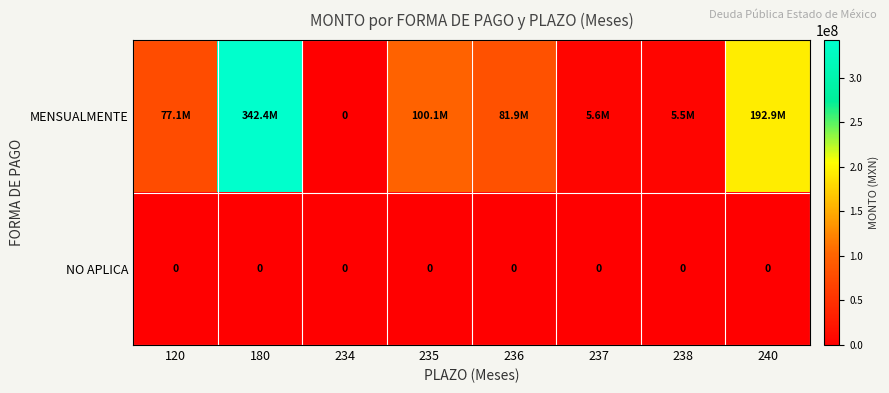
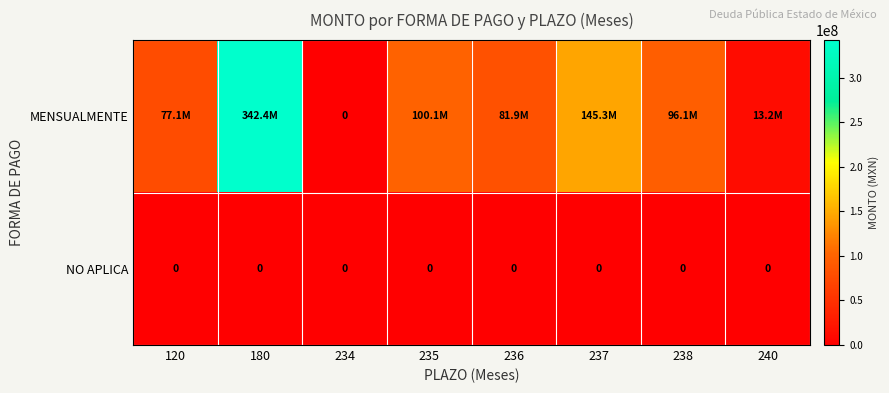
  {
    "MENSUALMENTE": {
      "120": "77.1M",
      "180": "342.4M",
      "234": "0",
      "235": "100.1M",
      "236": "81.9M",
-     "237": "5.6M",
-     "238": "5.5M",
-     "240": "192.9M"
+     "237": "145.3M",
+     "238": "96.1M",
+     "240": "13.2M"
    },
    "NO APLICA": {
      "120": "0",
      "180": "0",
      "234": "0",
      "235": "0",
      "236": "0",
      "237": "0",
      "238": "0",
      "240": "0"
    }
  }
